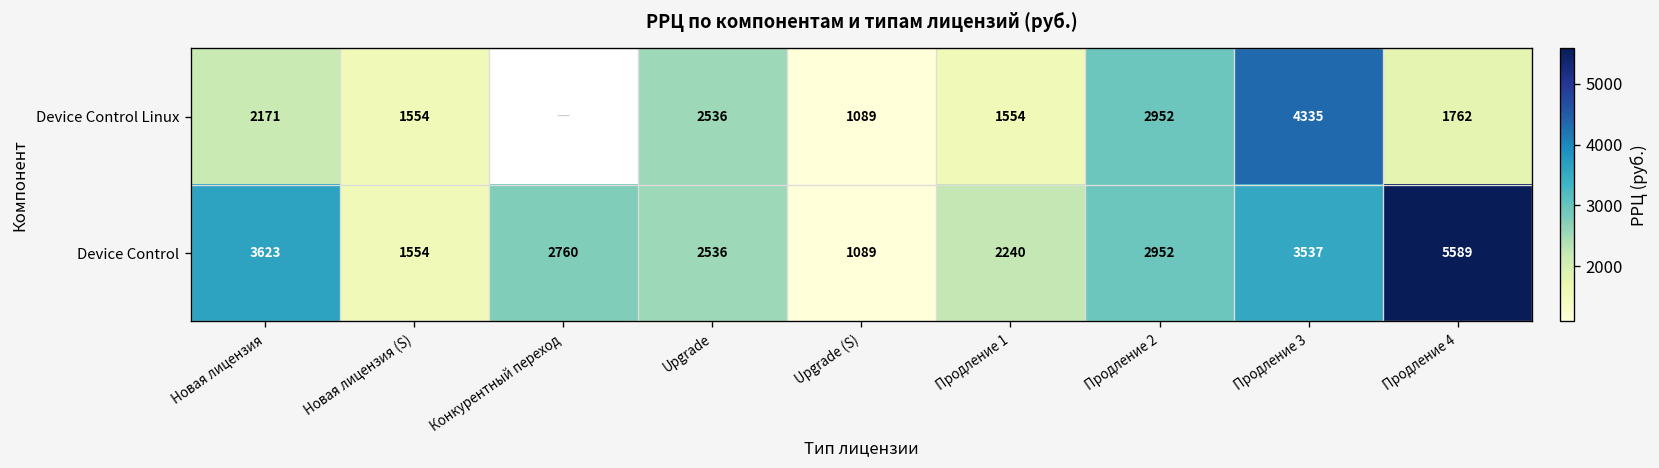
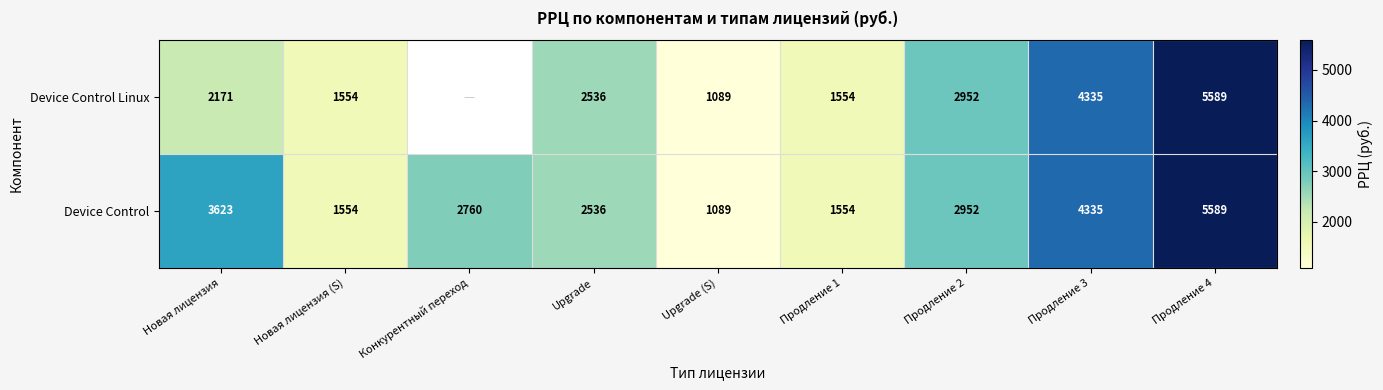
  {
    "Device Control Linux": {
      "Новая лицензия": 2171,
      "Новая лицензия (S)": 1554,
      "Upgrade": 2536,
      "Upgrade (S)": 1089,
      "Продление 1": 1554,
      "Продление 2": 2952,
      "Продление 3": 4335,
-     "Продление 4": 1762
+     "Продление 4": 5589
    },
    "Device Control": {
      "Новая лицензия": 3623,
      "Новая лицензия (S)": 1554,
      "Конкурентный переход": 2760,
      "Upgrade": 2536,
      "Upgrade (S)": 1089,
-     "Продление 1": 2240,
+     "Продление 1": 1554,
      "Продление 2": 2952,
-     "Продление 3": 3537,
+     "Продление 3": 4335,
      "Продление 4": 5589
    }
  }
